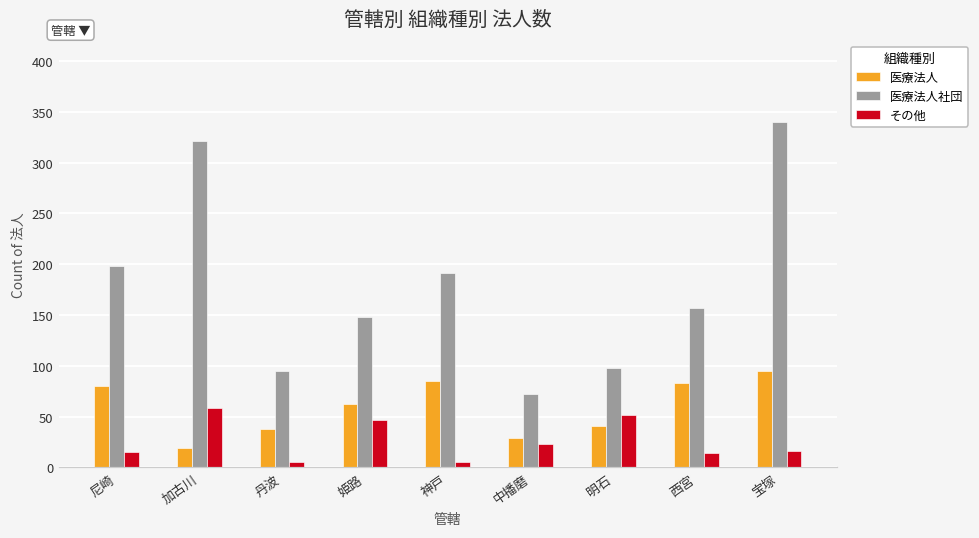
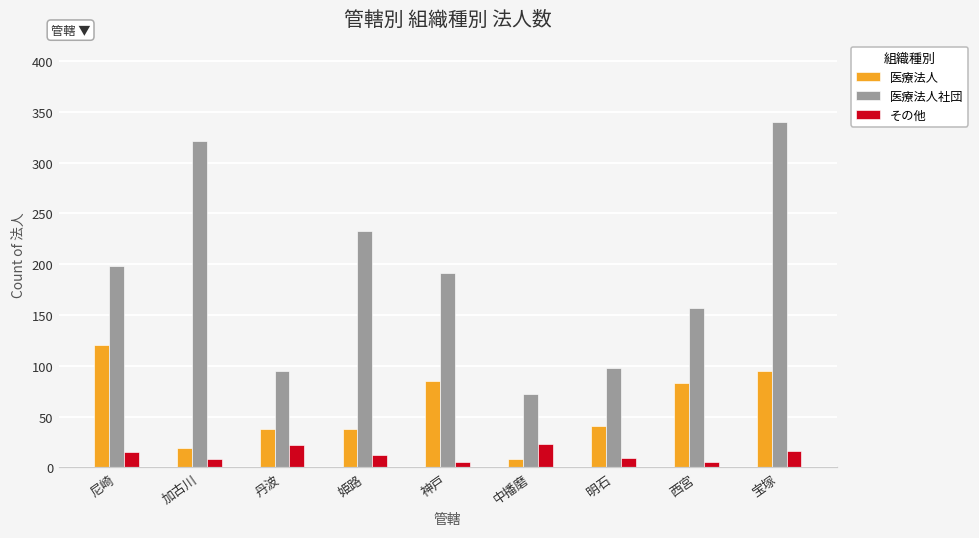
  {
    "医療法人": {
-     "尼崎": 80,
+     "尼崎": 120,
      "加古川": 20,
      "丹波": 40,
-     "姫路": 60,
+     "姫路": 40,
      "神戸": 90,
-     "中播磨": 30,
+     "中播磨": 10,
      "明石": 40,
      "西宮": 80,
      "宝塚": 100
    },
    "医療法人社団": {
      "尼崎": 200,
      "加古川": 320,
      "丹波": 100,
-     "姫路": 150,
+     "姫路": 230,
      "神戸": 190,
      "中播磨": 70,
      "明石": 100,
      "西宮": 160,
      "宝塚": 340
    },
    "その他": {
      "尼崎": 20,
-     "加古川": 60,
-     "丹波": 10,
-     "姫路": 50,
+     "加古川": 10,
+     "丹波": 20,
+     "姫路": 10,
      "神戸": 10,
      "中播磨": 20,
-     "明石": 50,
-     "西宮": 14,
+     "明石": 10,
+     "西宮": 5,
      "宝塚": 20
    }
  }
